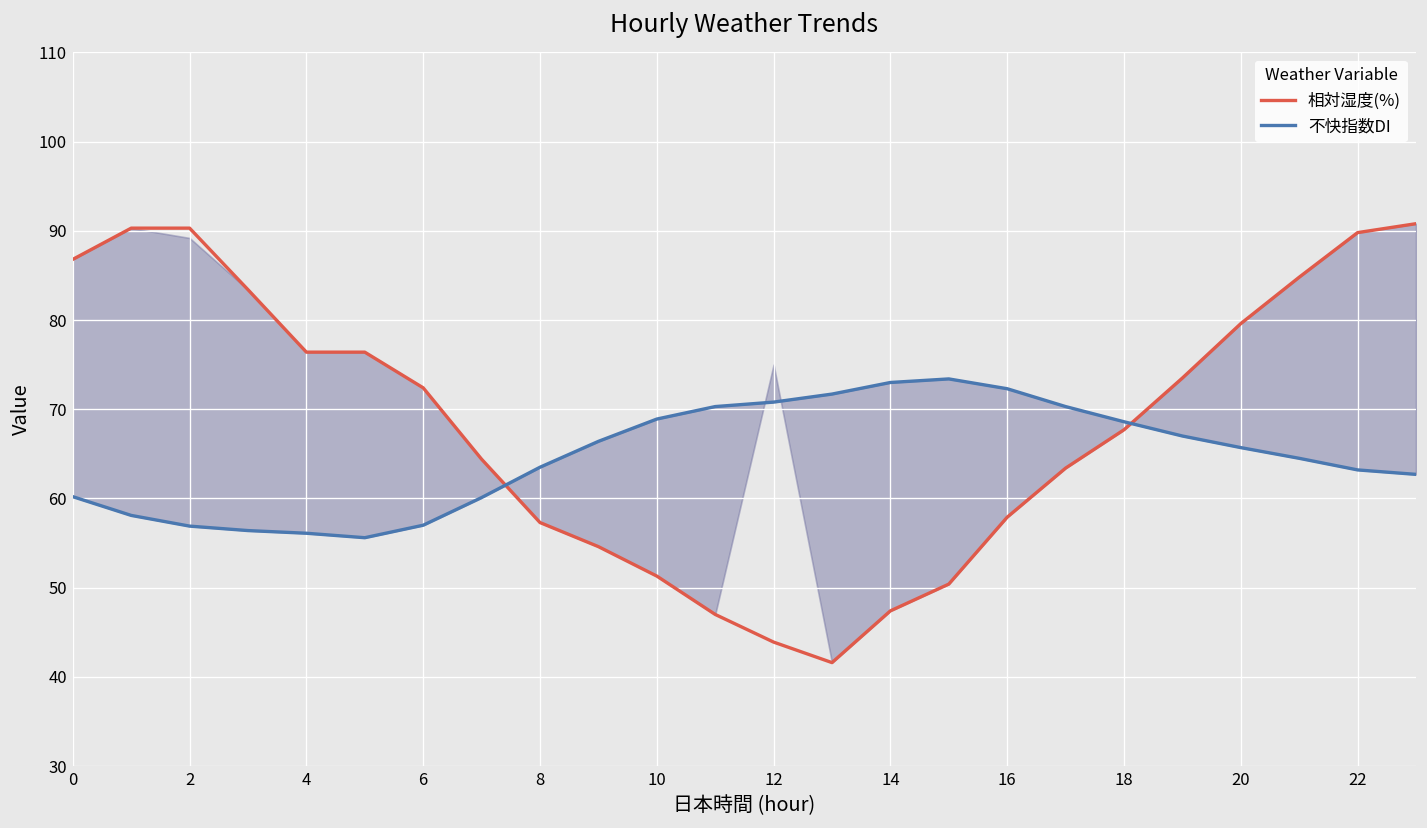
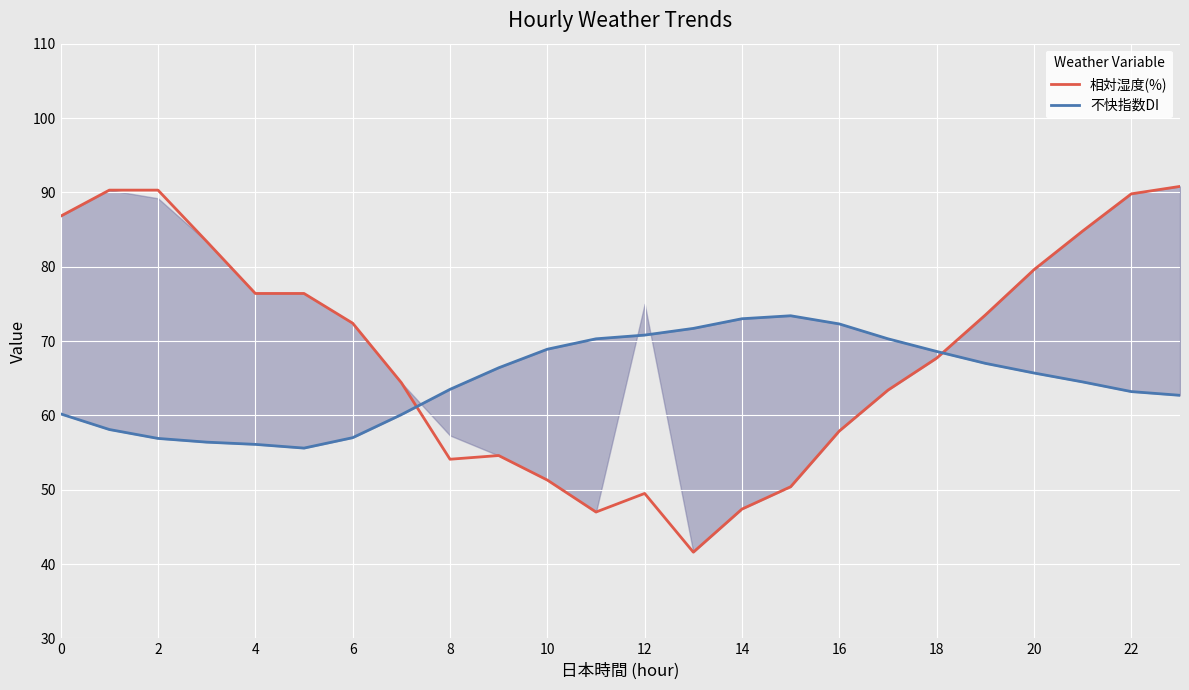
  {
    "相対湿度(%)": {
      "2": 90,
-     "8": 57,
+     "8": 54,
      "10": 51,
-     "12": 44,
+     "12": 50,
      "14": 47,
      "16": 58,
      "18": 68
    }
  }
